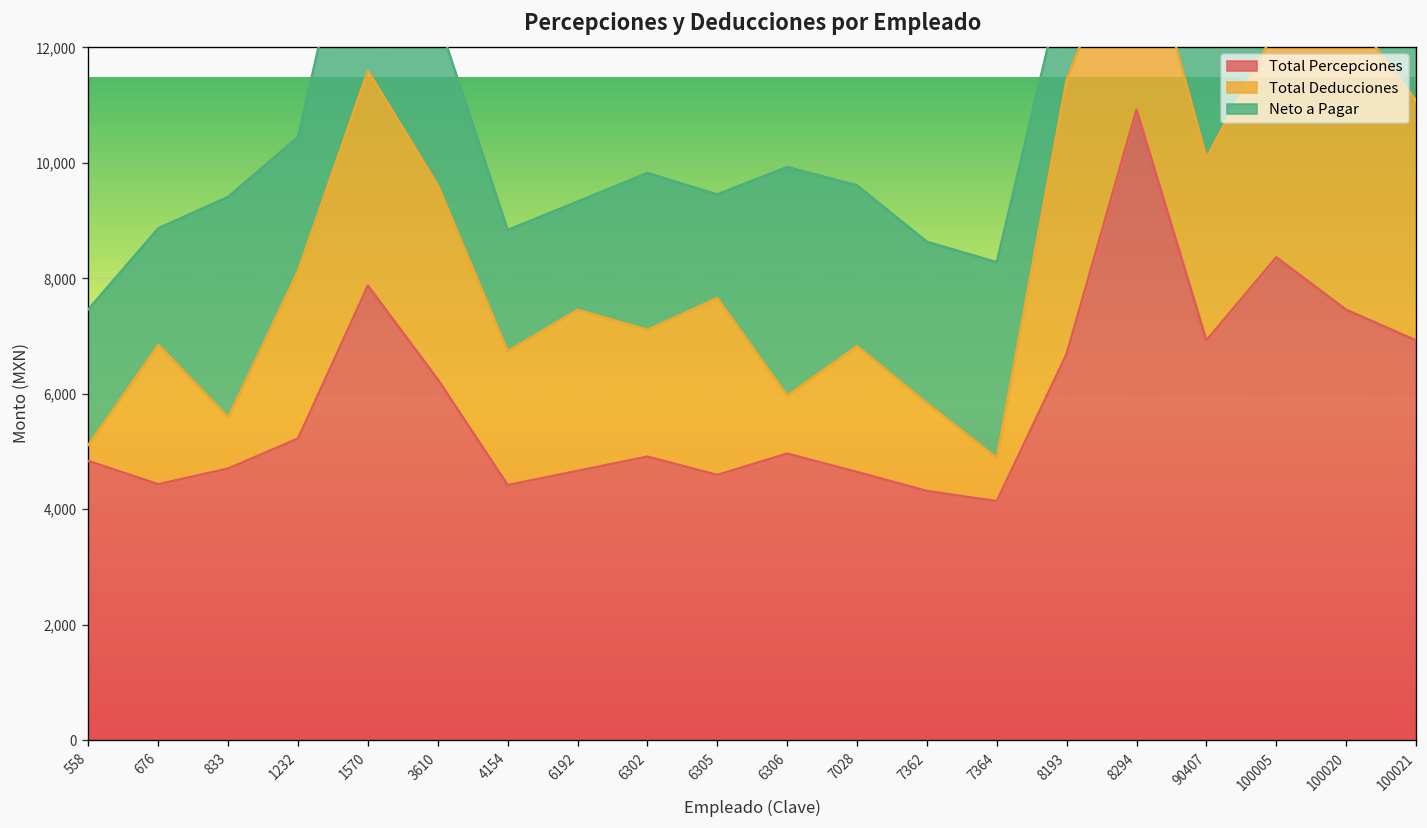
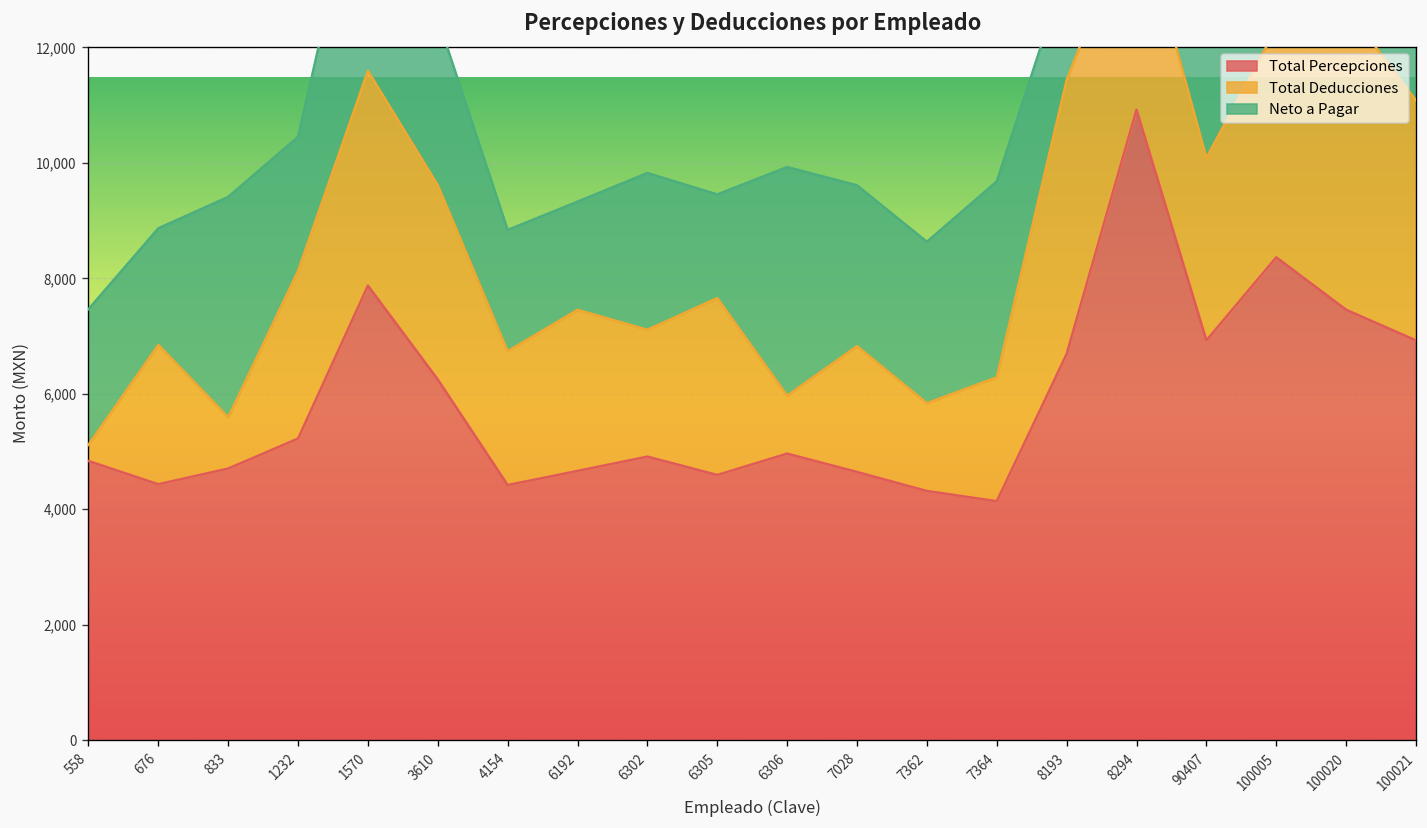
  {
    "Total Percepciones": {
      "558": "4,800",
      "676": "4,400",
      "833": "4,700",
      "1232": "5,200",
      "1570": "7,900",
      "3610": "6,200",
      "4154": "4,400",
      "6192": "4,700",
      "6302": "4,900",
      "6305": "4,600",
      "6306": "5,000",
      "7028": "4,600",
      "7362": "4,300",
      "7364": "4,100",
      "8193": "6,700",
      "8294": "10,900",
      "90407": "6,900",
      "100005": "8,400",
      "100020": "7,500",
      "100021": "6,900"
    },
    "Total Deducciones": {
      "558": "300",
      "676": "2,400",
      "833": "900",
      "1232": "2,900",
      "1570": "3,700",
      "3610": "3,400",
      "4154": "2,300",
      "6192": "2,800",
      "6302": "2,200",
      "6305": "3,100",
      "6306": "1,000",
      "7028": "2,200",
      "7362": "1,500",
-     "7364": "700",
+     "7364": "2,100",
      "8193": "4,700",
      "90407": "3,200",
      "100021": "4,200"
    },
    "Neto a Pagar": {
      "558": "2,300",
      "676": "2,000",
      "833": "3,800",
      "1232": "2,300",
      "4154": "2,100",
      "6192": "1,900",
      "6302": "2,700",
      "6305": "1,800",
      "6306": "4,000",
      "7028": "2,800",
      "7362": "2,800",
      "7364": "3,400"
    }
  }
